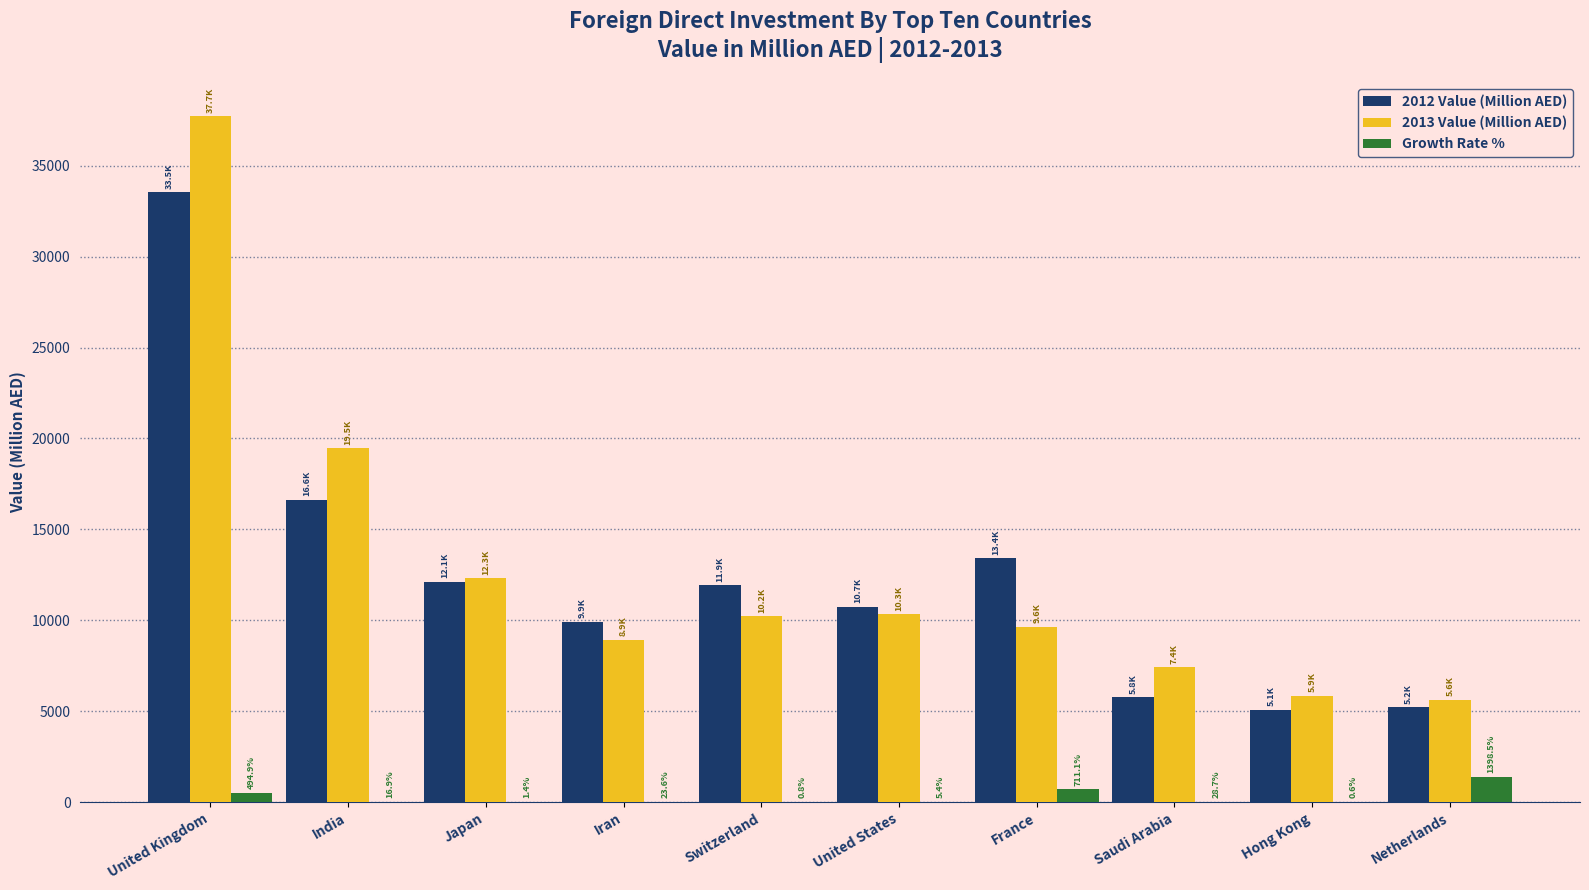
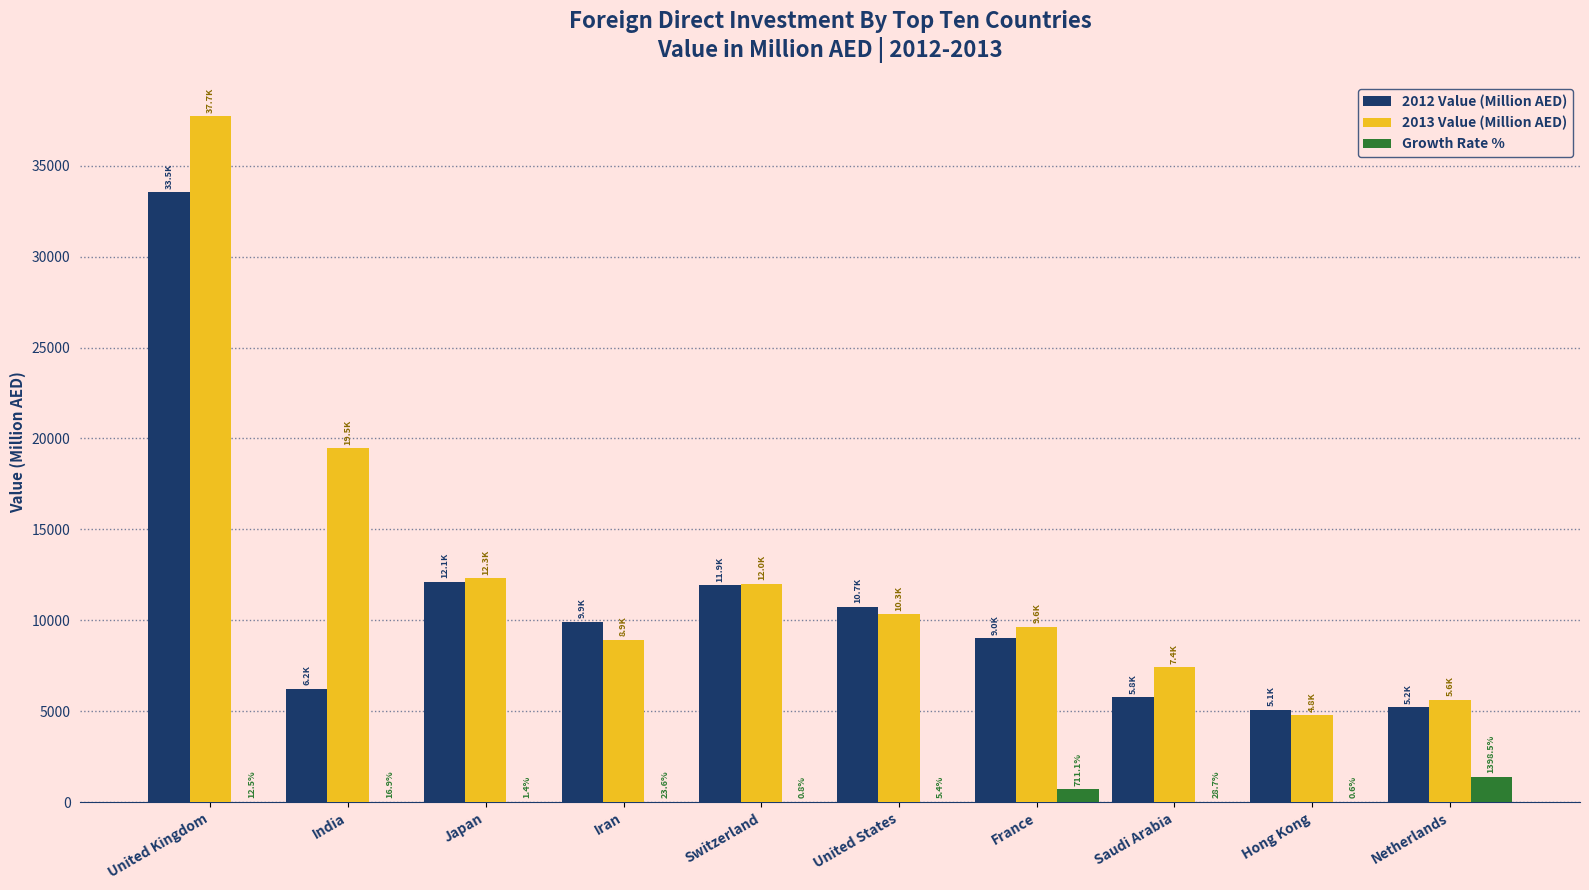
  {
    "2012 Value (Million AED)": {
      "United Kingdom": "33.5K",
-     "India": "16.6K",
+     "India": "6.2K",
      "Japan": "12.1K",
      "Iran": "9.9K",
      "Switzerland": "11.9K",
      "United States": "10.7K",
-     "France": "13.4K",
+     "France": "9.0K",
      "Saudi Arabia": "5.8K",
      "Hong Kong": "5.1K",
      "Netherlands": "5.2K"
    },
    "2013 Value (Million AED)": {
      "United Kingdom": "37.7K",
      "India": "19.5K",
      "Japan": "12.3K",
      "Iran": "8.9K",
-     "Switzerland": "10.2K",
+     "Switzerland": "12.0K",
      "United States": "10.3K",
      "France": "9.6K",
      "Saudi Arabia": "7.4K",
-     "Hong Kong": "5.9K",
+     "Hong Kong": "4.8K",
      "Netherlands": "5.6K"
    },
    "Growth Rate %": {
-     "United Kingdom": "494.9%",
+     "United Kingdom": "12.5%",
      "India": "16.9%",
      "Japan": "1.4%",
      "Iran": "23.6%",
      "Switzerland": "0.8%",
      "United States": "5.4%",
      "France": "711.1%",
      "Saudi Arabia": "28.7%",
      "Hong Kong": "0.6%",
      "Netherlands": "1398.5%"
    }
  }
